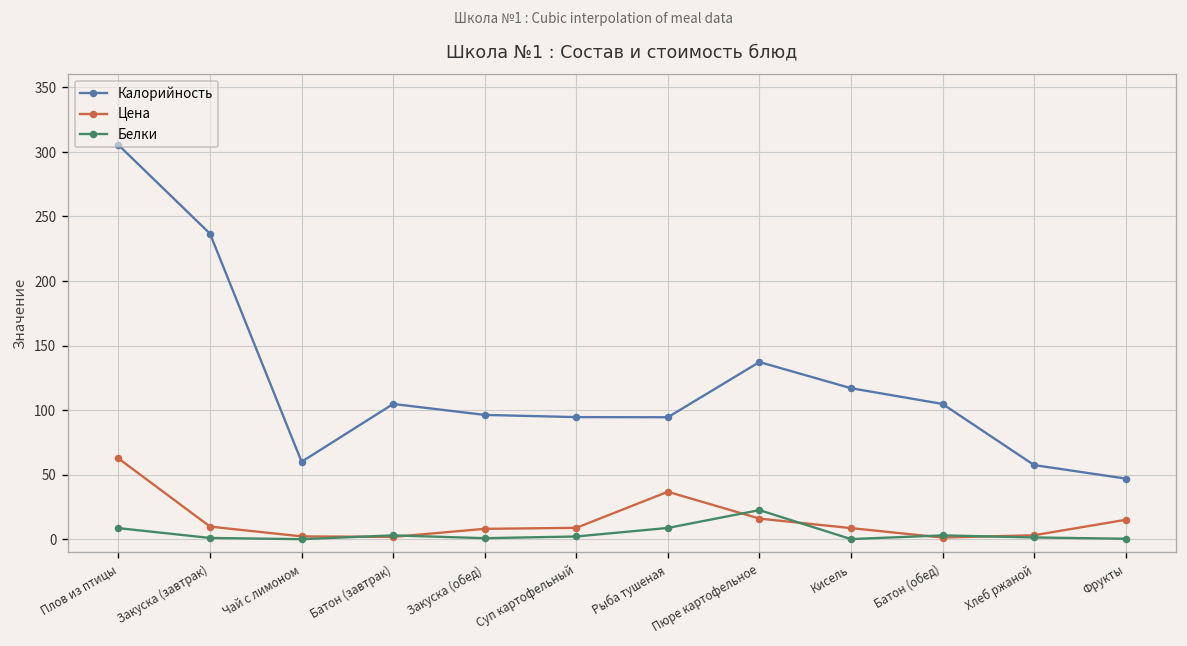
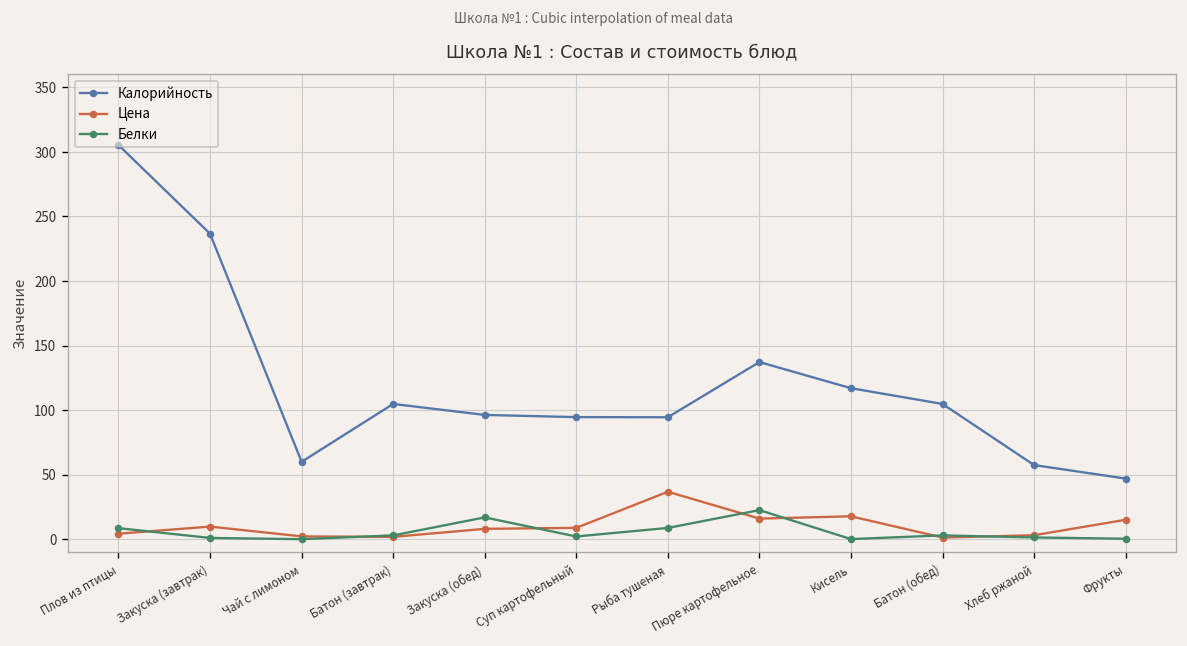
  {
    "Калорийность": {
      "Плов из птицы": 305,
      "Закуска (завтрак)": 237,
      "Чай с лимоном": 60,
      "Батон (завтрак)": 105,
      "Закуска (обед)": 96,
      "Суп картофельный": 95,
      "Рыба тушеная": 95,
      "Пюре картофельное": 137,
      "Кисель": 117,
      "Батон (обед)": 105,
      "Хлеб ржаной": 57,
      "Фрукты": 47
    },
    "Цена": {
-     "Плов из птицы": 63,
+     "Плов из птицы": 4,
      "Закуска (завтрак)": 10,
      "Закуска (обед)": 8,
      "Суп картофельный": 9,
      "Рыба тушеная": 37,
      "Пюре картофельное": 16,
-     "Кисель": 9,
+     "Кисель": 18,
      "Фрукты": 15
    },
    "Белки": {
      "Плов из птицы": 9,
      "Закуска (завтрак)": 1,
-     "Закуска (обед)": 1,
+     "Закуска (обед)": 17,
      "Суп картофельный": 2,
      "Рыба тушеная": 9,
      "Пюре картофельное": 23,
      "Кисель": 0,
      "Фрукты": 0
    }
  }
